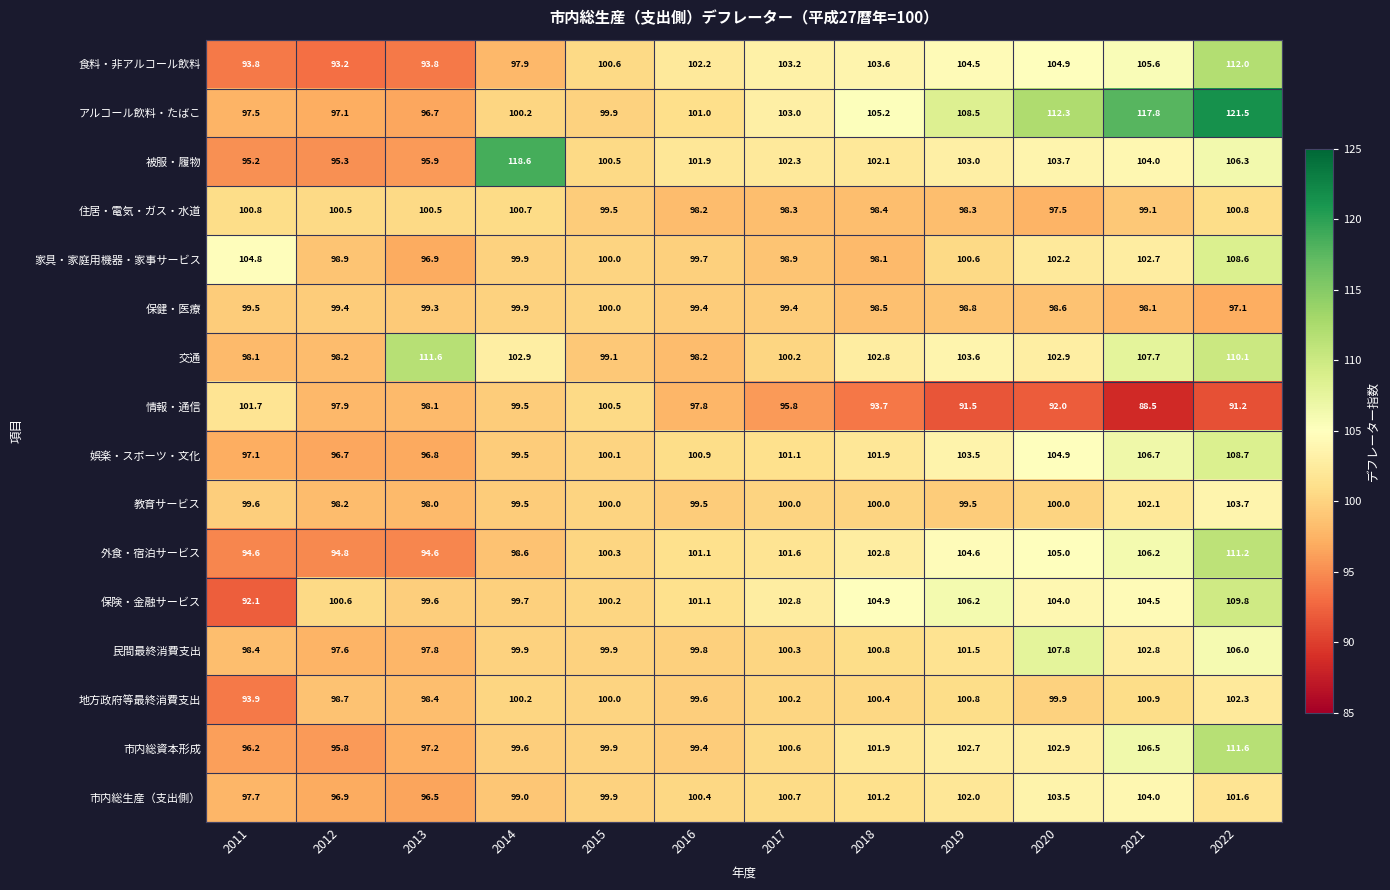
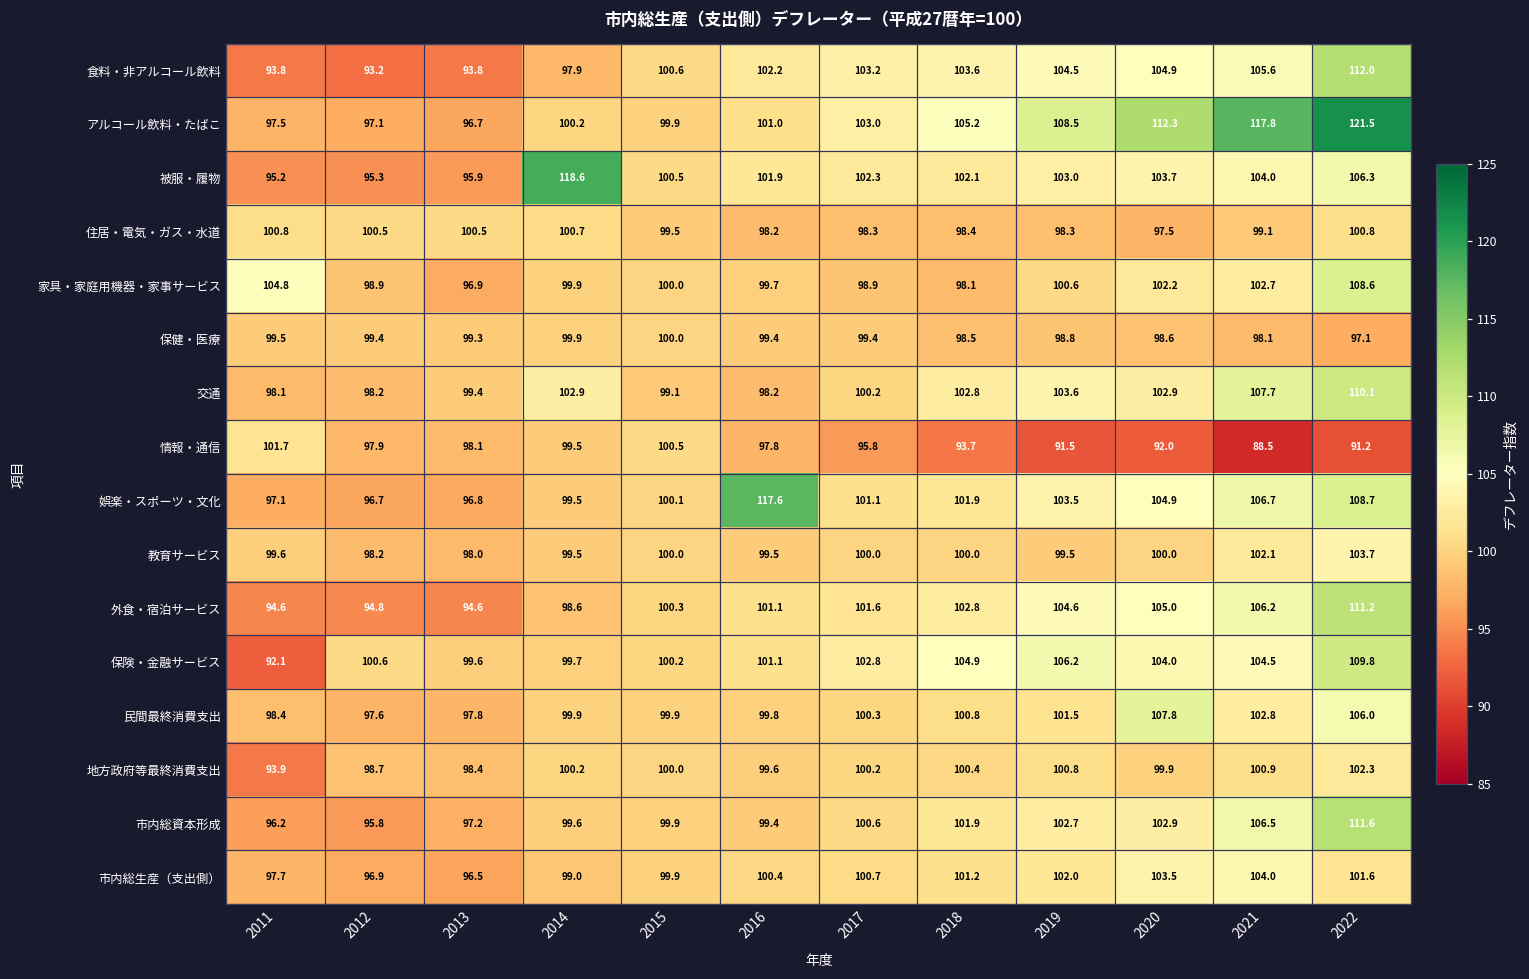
  {
    "食料・非アルコール飲料": {
      "2011": 93.8,
      "2012": 93.2,
      "2013": 93.8,
      "2014": 97.9,
      "2015": 100.6,
      "2016": 102.2,
      "2017": 103.2,
      "2018": 103.6,
      "2019": 104.5,
      "2020": 104.9,
      "2021": 105.6,
      "2022": 112.0
    },
    "アルコール飲料・たばこ": {
      "2011": 97.5,
      "2012": 97.1,
      "2013": 96.7,
      "2014": 100.2,
      "2015": 99.9,
      "2016": 101.0,
      "2017": 103.0,
      "2018": 105.2,
      "2019": 108.5,
      "2020": 112.3,
      "2021": 117.8,
      "2022": 121.5
    },
    "被服・履物": {
      "2011": 95.2,
      "2012": 95.3,
      "2013": 95.9,
      "2014": 118.6,
      "2015": 100.5,
      "2016": 101.9,
      "2017": 102.3,
      "2018": 102.1,
      "2019": 103.0,
      "2020": 103.7,
      "2021": 104.0,
      "2022": 106.3
    },
    "住居・電気・ガス・水道": {
      "2011": 100.8,
      "2012": 100.5,
      "2013": 100.5,
      "2014": 100.7,
      "2015": 99.5,
      "2016": 98.2,
      "2017": 98.3,
      "2018": 98.4,
      "2019": 98.3,
      "2020": 97.5,
      "2021": 99.1,
      "2022": 100.8
    },
    "家具・家庭用機器・家事サービス": {
      "2011": 104.8,
      "2012": 98.9,
      "2013": 96.9,
      "2014": 99.9,
      "2015": 100.0,
      "2016": 99.7,
      "2017": 98.9,
      "2018": 98.1,
      "2019": 100.6,
      "2020": 102.2,
      "2021": 102.7,
      "2022": 108.6
    },
    "保健・医療": {
      "2011": 99.5,
      "2012": 99.4,
      "2013": 99.3,
      "2014": 99.9,
      "2015": 100.0,
      "2016": 99.4,
      "2017": 99.4,
      "2018": 98.5,
      "2019": 98.8,
      "2020": 98.6,
      "2021": 98.1,
      "2022": 97.1
    },
    "交通": {
      "2011": 98.1,
      "2012": 98.2,
-     "2013": 111.6,
+     "2013": 99.4,
      "2014": 102.9,
      "2015": 99.1,
      "2016": 98.2,
      "2017": 100.2,
      "2018": 102.8,
      "2019": 103.6,
      "2020": 102.9,
      "2021": 107.7,
      "2022": 110.1
    },
    "情報・通信": {
      "2011": 101.7,
      "2012": 97.9,
      "2013": 98.1,
      "2014": 99.5,
      "2015": 100.5,
      "2016": 97.8,
      "2017": 95.8,
      "2018": 93.7,
      "2019": 91.5,
      "2020": 92.0,
      "2021": 88.5,
      "2022": 91.2
    },
    "娯楽・スポーツ・文化": {
      "2011": 97.1,
      "2012": 96.7,
      "2013": 96.8,
      "2014": 99.5,
      "2015": 100.1,
-     "2016": 100.9,
+     "2016": 117.6,
      "2017": 101.1,
      "2018": 101.9,
      "2019": 103.5,
      "2020": 104.9,
      "2021": 106.7,
      "2022": 108.7
    },
    "教育サービス": {
      "2011": 99.6,
      "2012": 98.2,
      "2013": 98.0,
      "2014": 99.5,
      "2015": 100.0,
      "2016": 99.5,
      "2017": 100.0,
      "2018": 100.0,
      "2019": 99.5,
      "2020": 100.0,
      "2021": 102.1,
      "2022": 103.7
    },
    "外食・宿泊サービス": {
      "2011": 94.6,
      "2012": 94.8,
      "2013": 94.6,
      "2014": 98.6,
      "2015": 100.3,
      "2016": 101.1,
      "2017": 101.6,
      "2018": 102.8,
      "2019": 104.6,
      "2020": 105.0,
      "2021": 106.2,
      "2022": 111.2
    },
    "保険・金融サービス": {
      "2011": 92.1,
      "2012": 100.6,
      "2013": 99.6,
      "2014": 99.7,
      "2015": 100.2,
      "2016": 101.1,
      "2017": 102.8,
      "2018": 104.9,
      "2019": 106.2,
      "2020": 104.0,
      "2021": 104.5,
      "2022": 109.8
    },
    "民間最終消費支出": {
      "2011": 98.4,
      "2012": 97.6,
      "2013": 97.8,
      "2014": 99.9,
      "2015": 99.9,
      "2016": 99.8,
      "2017": 100.3,
      "2018": 100.8,
      "2019": 101.5,
      "2020": 107.8,
      "2021": 102.8,
      "2022": 106.0
    },
    "地方政府等最終消費支出": {
      "2011": 93.9,
      "2012": 98.7,
      "2013": 98.4,
      "2014": 100.2,
      "2015": 100.0,
      "2016": 99.6,
      "2017": 100.2,
      "2018": 100.4,
      "2019": 100.8,
      "2020": 99.9,
      "2021": 100.9,
      "2022": 102.3
    },
    "市内総資本形成": {
      "2011": 96.2,
      "2012": 95.8,
      "2013": 97.2,
      "2014": 99.6,
      "2015": 99.9,
      "2016": 99.4,
      "2017": 100.6,
      "2018": 101.9,
      "2019": 102.7,
      "2020": 102.9,
      "2021": 106.5,
      "2022": 111.6
    },
    "市内総生産（支出側）": {
      "2011": 97.7,
      "2012": 96.9,
      "2013": 96.5,
      "2014": 99.0,
      "2015": 99.9,
      "2016": 100.4,
      "2017": 100.7,
      "2018": 101.2,
      "2019": 102.0,
      "2020": 103.5,
      "2021": 104.0,
      "2022": 101.6
    }
  }
